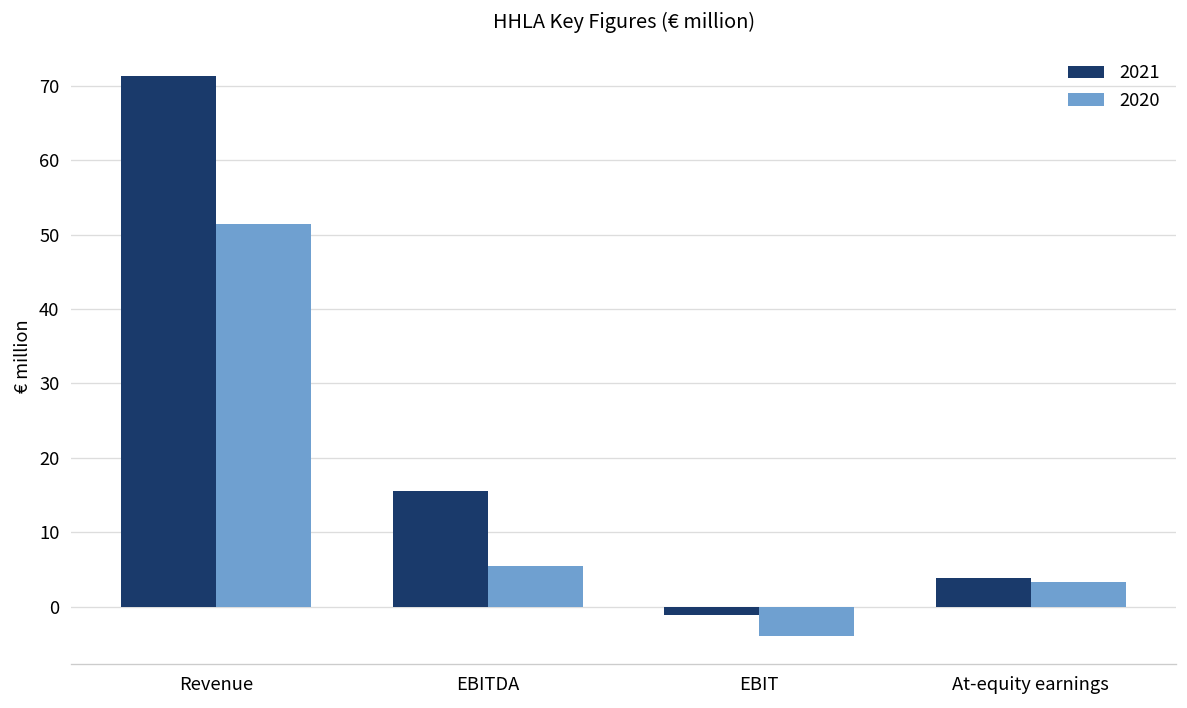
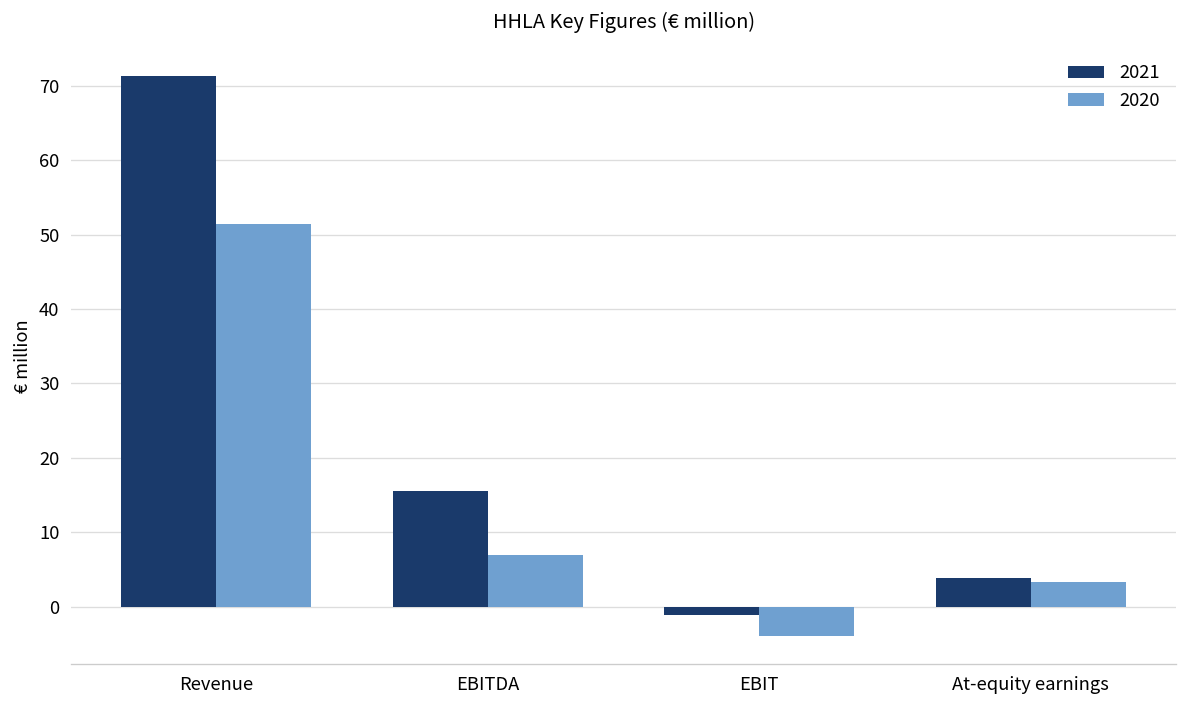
  {
    "2021": {
      "Revenue": 71,
      "EBITDA": 16,
      "EBIT": -1,
      "At-equity earnings": 4
    },
    "2020": {
      "Revenue": 51,
-     "EBITDA": 6,
+     "EBITDA": 7,
      "EBIT": -4,
      "At-equity earnings": 3
    }
  }
